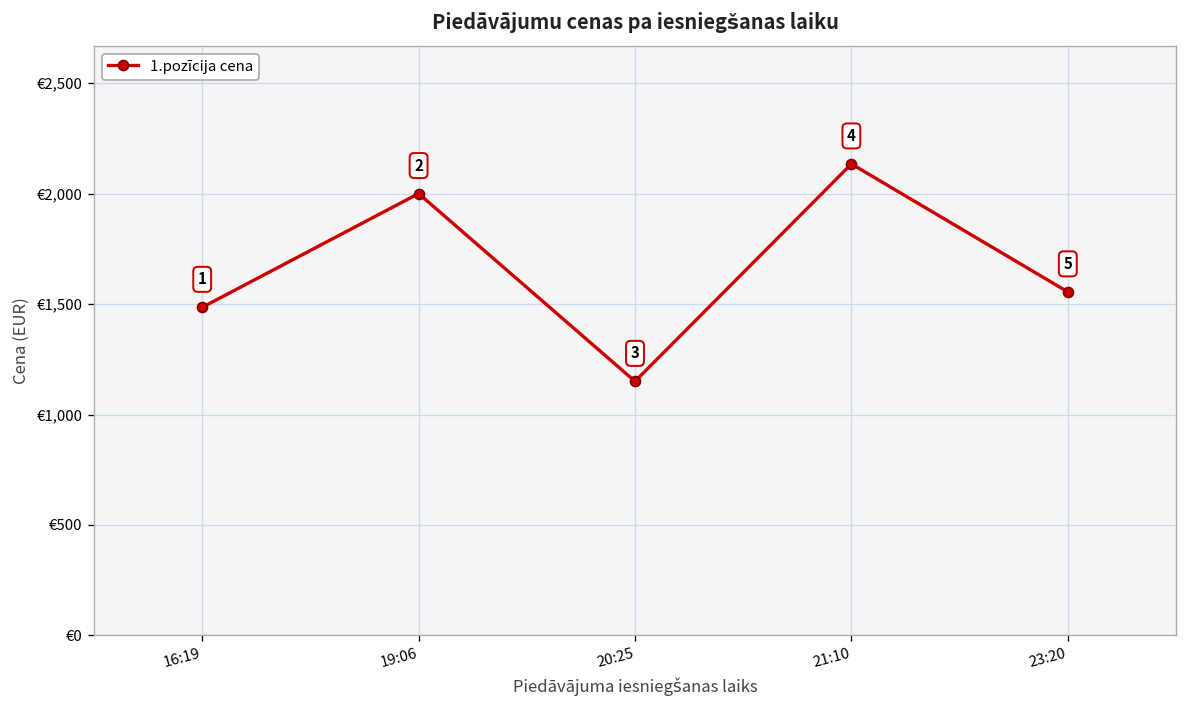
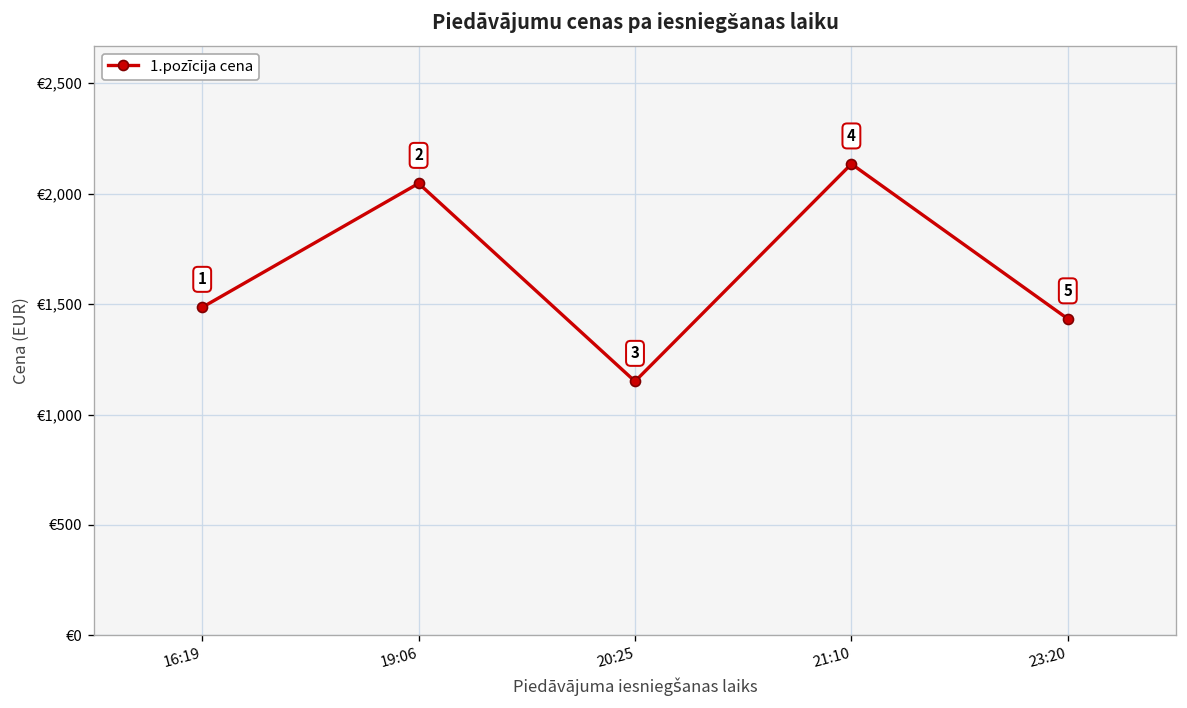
  {
-   "19:06": "€2,000",
-   "23:20": "€1,560"
+   "19:06": "€2,050",
+   "23:20": "€1,430"
  }
